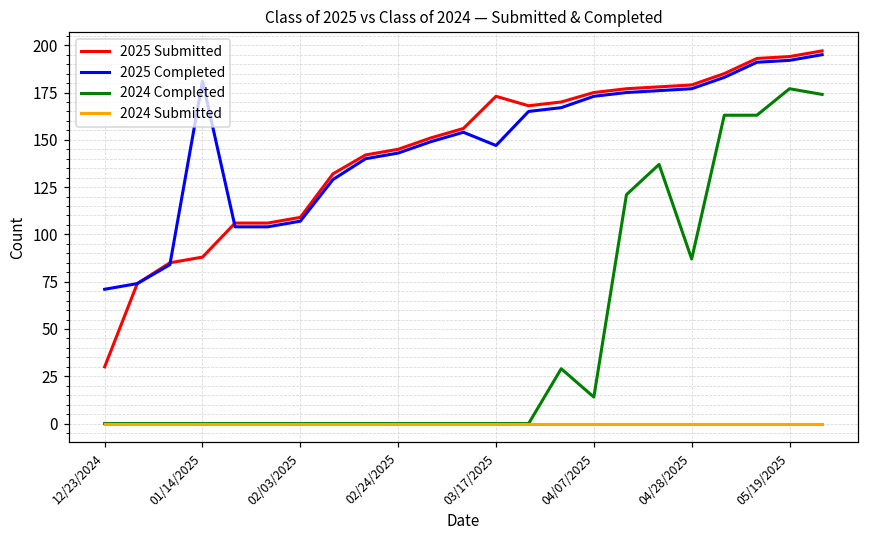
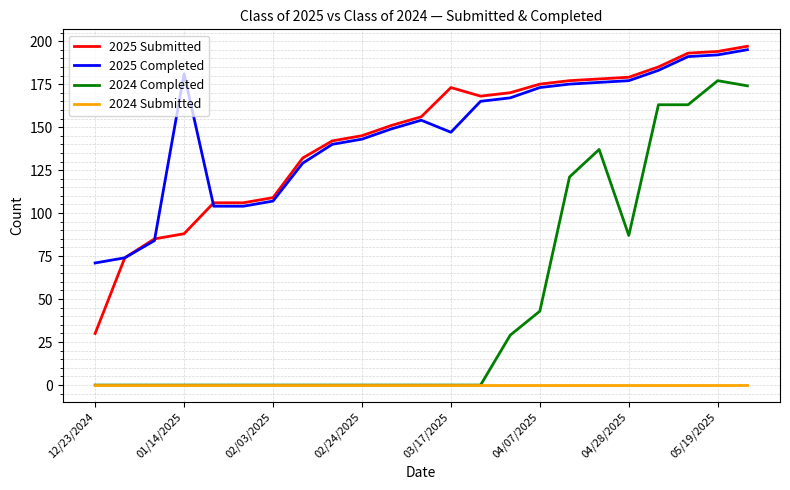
  {
    "2025 Submitted": {
      "12/23/2024": 30,
      "01/14/2025": 88,
      "02/03/2025": 109,
      "02/24/2025": 145,
      "03/17/2025": 173,
      "04/07/2025": 175,
      "04/28/2025": 179,
      "05/19/2025": 194
    },
    "2025 Completed": {
      "12/23/2024": 71,
      "02/03/2025": 107,
      "02/24/2025": 143,
      "03/17/2025": 147,
      "04/07/2025": 173,
      "04/28/2025": 177,
      "05/19/2025": 192
    },
    "2024 Completed": {
-     "04/07/2025": 14,
+     "04/07/2025": 43,
      "04/28/2025": 87,
      "05/19/2025": 177
    },
    "2024 Submitted": {
      "04/07/2025": 0,
      "04/28/2025": 0,
      "05/19/2025": 0
    }
  }
